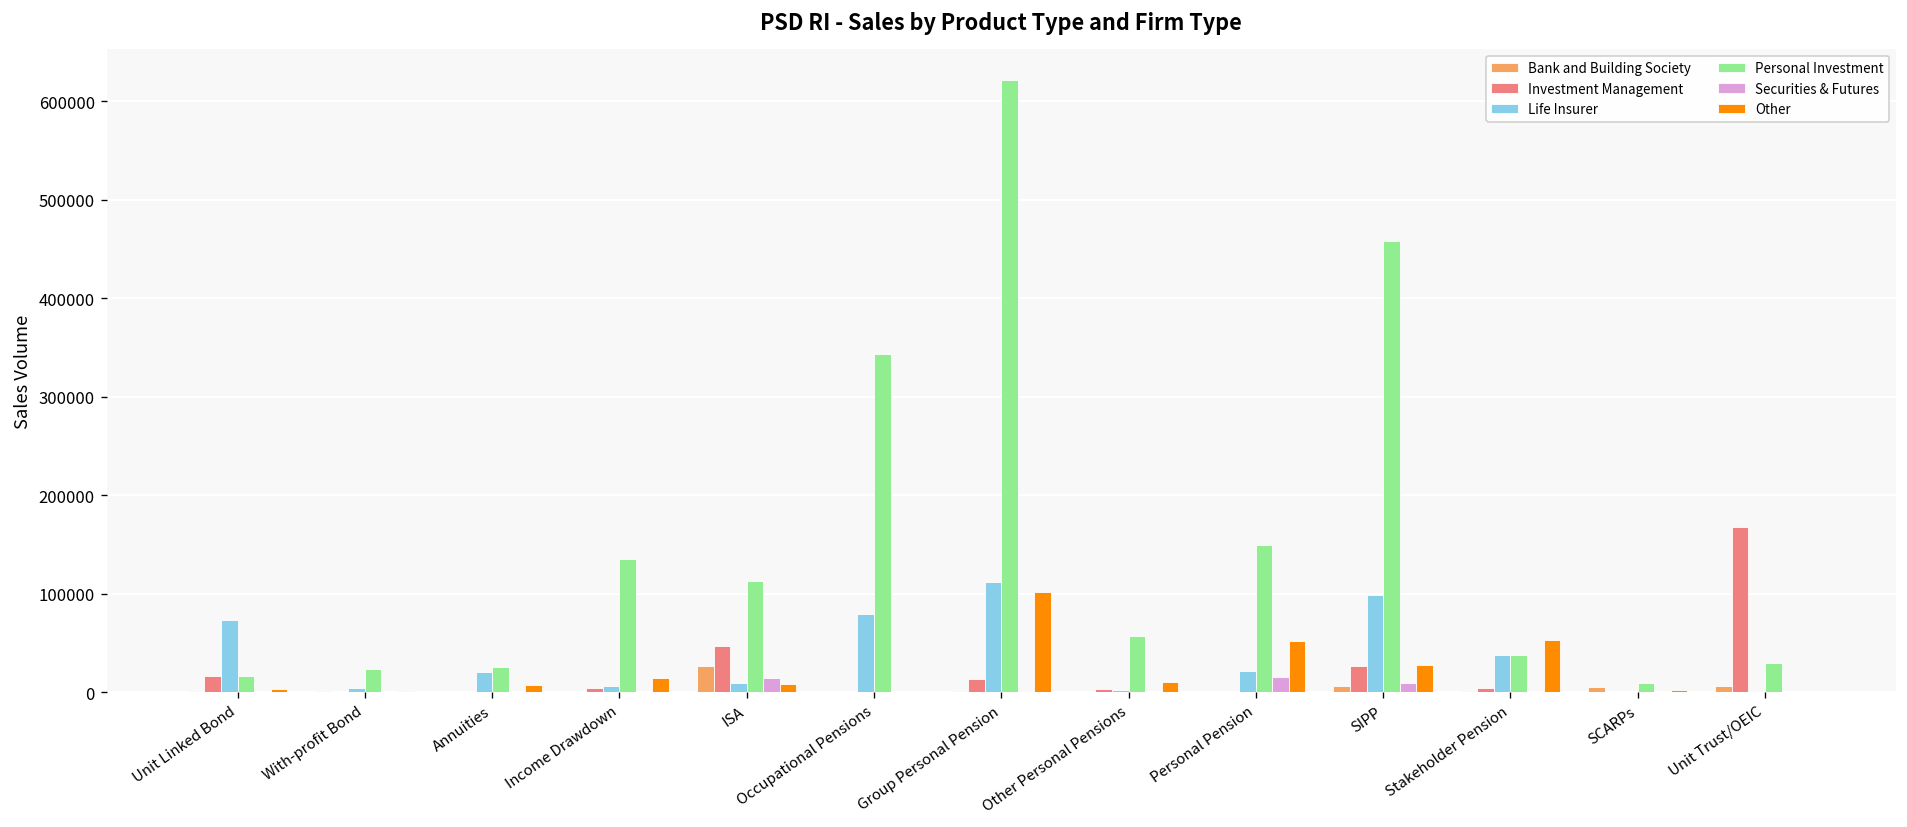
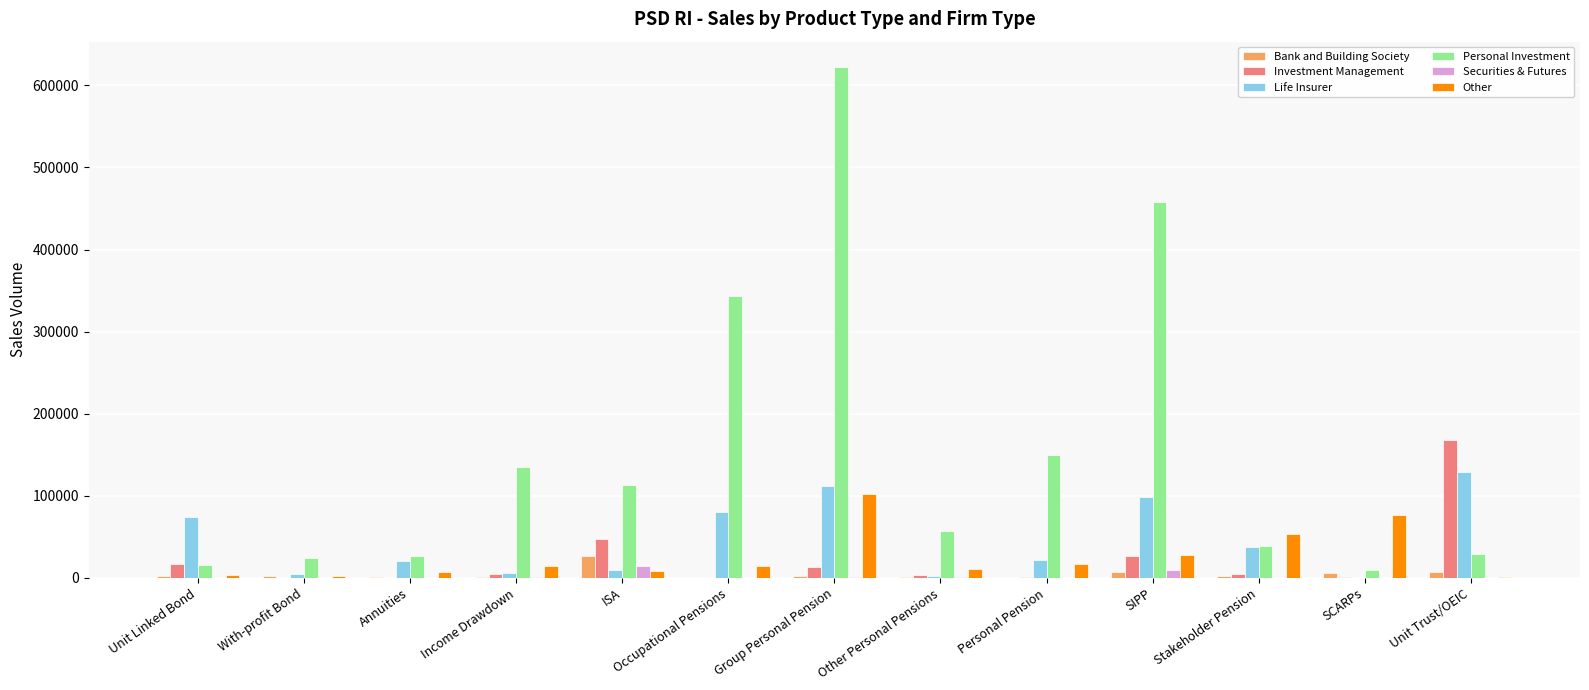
  {
    "Life Insurer": {
      "Unit Linked Bond": 70000,
      "With-profit Bond": 0,
      "Annuities": 20000,
      "Income Drawdown": 10000,
      "ISA": 10000,
      "Occupational Pensions": 80000,
      "Group Personal Pension": 110000,
      "Personal Pension": 20000,
      "SIPP": 100000,
      "Stakeholder Pension": 40000,
      "SCARPs": 0,
-     "Unit Trust/OEIC": 0
+     "Unit Trust/OEIC": 130000
    },
    "Personal Investment": {
      "Unit Linked Bond": 20000,
      "With-profit Bond": 20000,
      "Annuities": 30000,
      "Income Drawdown": 140000,
      "ISA": 110000,
      "Occupational Pensions": 340000,
      "Group Personal Pension": 620000,
      "Other Personal Pensions": 60000,
      "Personal Pension": 150000,
      "SIPP": 460000,
      "Stakeholder Pension": 40000,
      "SCARPs": 10000,
      "Unit Trust/OEIC": 30000
    },
    "Securities & Futures": {
      "ISA": 10000,
-     "Personal Pension": 20000,
+     "Personal Pension": 0,
      "SIPP": 10000
    },
    "Other": {
      "Unit Linked Bond": 0,
      "Annuities": 10000,
      "Income Drawdown": 10000,
      "ISA": 10000,
-     "Occupational Pensions": 0,
+     "Occupational Pensions": 10000,
      "Group Personal Pension": 100000,
      "Other Personal Pensions": 10000,
-     "Personal Pension": 50000,
+     "Personal Pension": 20000,
      "SIPP": 30000,
      "Stakeholder Pension": 50000,
-     "SCARPs": 0
+     "SCARPs": 80000
    }
  }
